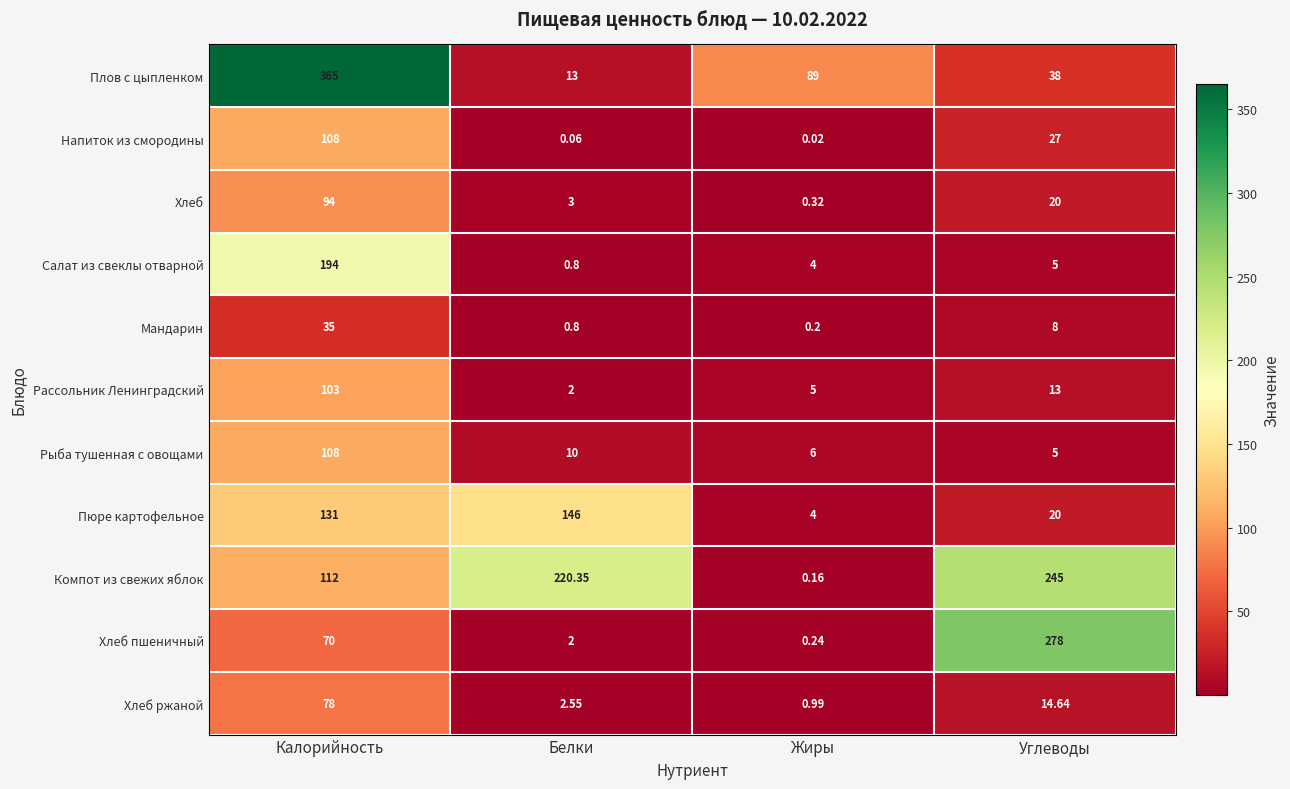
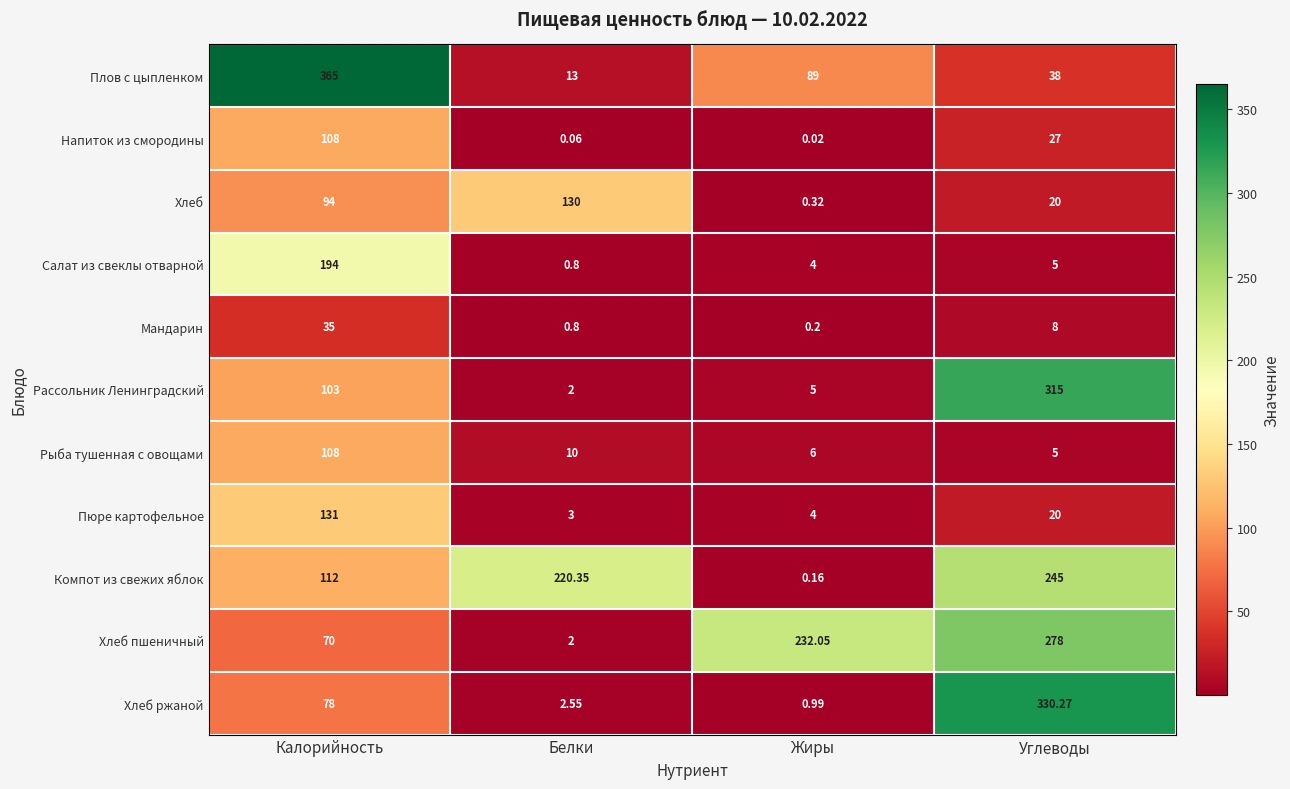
  {
    "Плов с цыпленком": {
      "Калорийность": 365,
      "Белки": 13,
      "Жиры": 89,
      "Углеводы": 38
    },
    "Напиток из смородины": {
      "Калорийность": 108,
      "Белки": 0.06,
      "Жиры": 0.02,
      "Углеводы": 27
    },
    "Хлеб": {
      "Калорийность": 94,
-     "Белки": 3,
+     "Белки": 130,
      "Жиры": 0.32,
      "Углеводы": 20
    },
    "Салат из свеклы отварной": {
      "Калорийность": 194,
      "Белки": 0.8,
      "Жиры": 4,
      "Углеводы": 5
    },
    "Мандарин": {
      "Калорийность": 35,
      "Белки": 0.8,
      "Жиры": 0.2,
      "Углеводы": 8
    },
    "Рассольник Ленинградский": {
      "Калорийность": 103,
      "Белки": 2,
      "Жиры": 5,
-     "Углеводы": 13
+     "Углеводы": 315
    },
    "Рыба тушенная с овощами": {
      "Калорийность": 108,
      "Белки": 10,
      "Жиры": 6,
      "Углеводы": 5
    },
    "Пюре картофельное": {
      "Калорийность": 131,
-     "Белки": 146,
+     "Белки": 3,
      "Жиры": 4,
      "Углеводы": 20
    },
    "Компот из свежих яблок": {
      "Калорийность": 112,
      "Белки": 220.35,
      "Жиры": 0.16,
      "Углеводы": 245
    },
    "Хлеб пшеничный": {
      "Калорийность": 70,
      "Белки": 2,
-     "Жиры": 0.24,
+     "Жиры": 232.05,
      "Углеводы": 278
    },
    "Хлеб ржаной": {
      "Калорийность": 78,
      "Белки": 2.55,
      "Жиры": 0.99,
-     "Углеводы": 14.64
+     "Углеводы": 330.27
    }
  }
